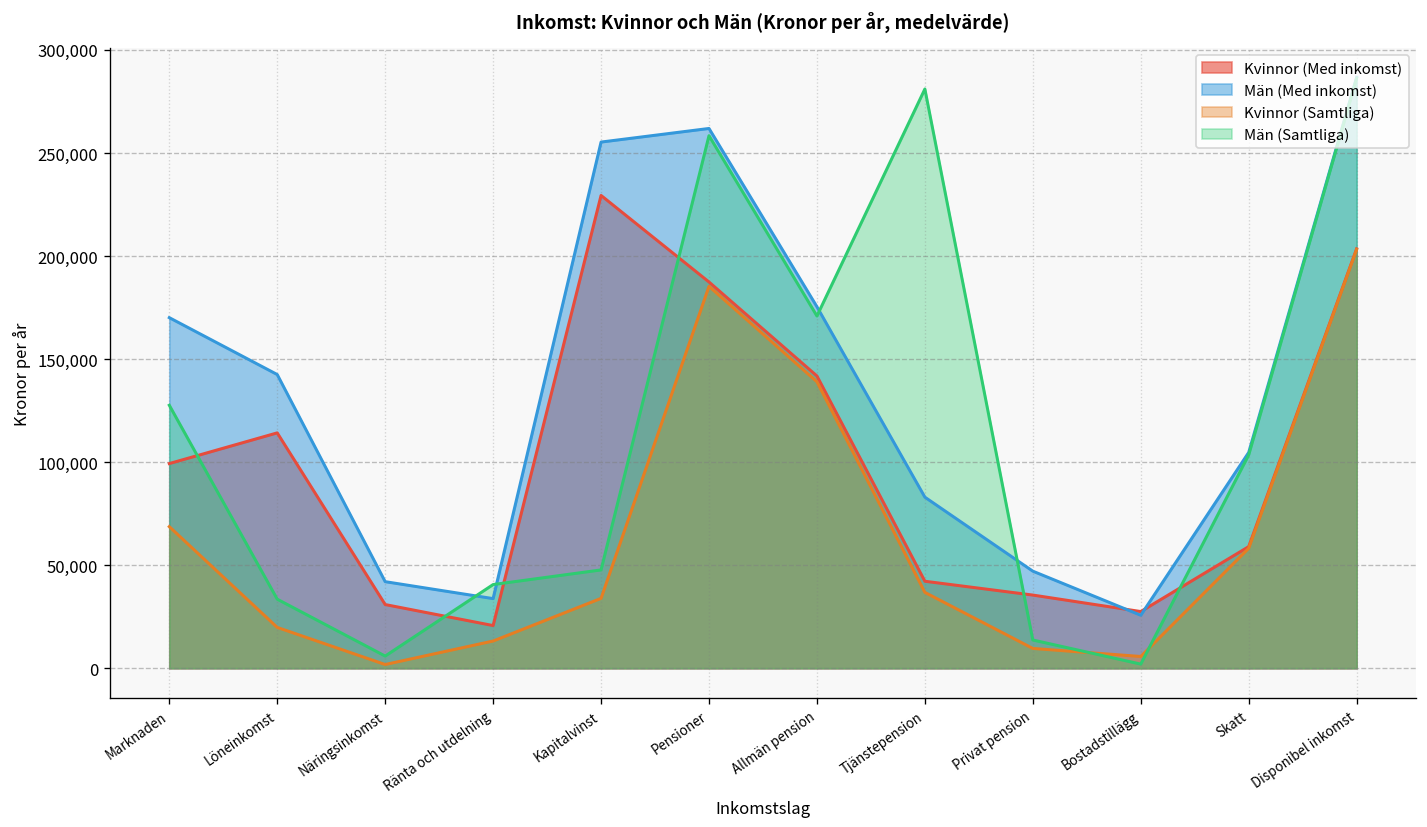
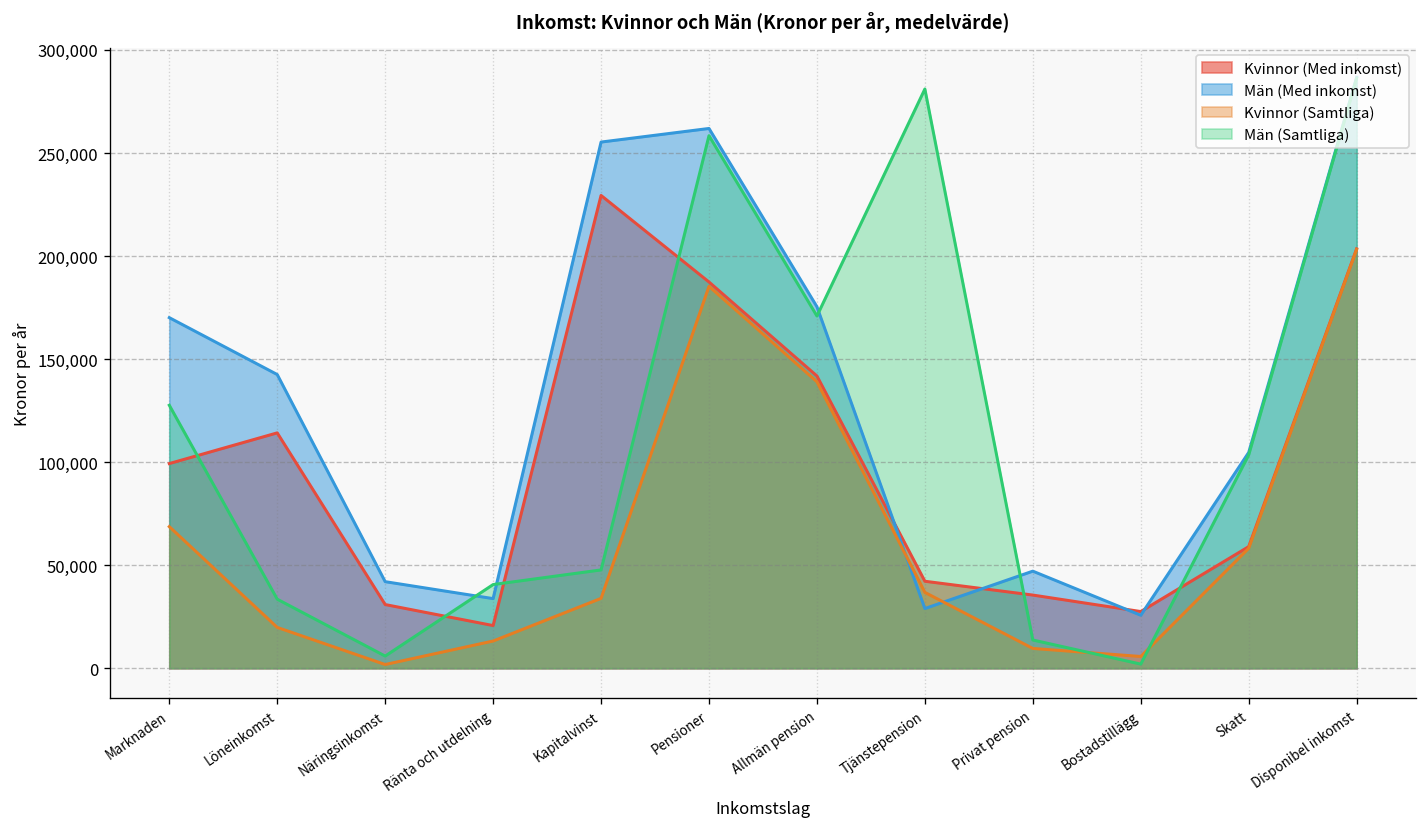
  {
    "Män (Med inkomst)": {
      "Marknaden": "170,000",
      "Löneinkomst": "143,000",
      "Näringsinkomst": "42,000",
      "Ränta och utdelning": "34,000",
      "Kapitalvinst": "255,000",
      "Pensioner": "262,000",
      "Allmän pension": "175,000",
-     "Tjänstepension": "83,000",
+     "Tjänstepension": "29,000",
      "Privat pension": "47,000",
      "Bostadstillägg": "26,000"
    },
    "Män (Samtliga)": {
      "Marknaden": "128,000",
      "Löneinkomst": "34,000",
      "Näringsinkomst": "6,000",
      "Ränta och utdelning": "41,000",
      "Kapitalvinst": "48,000",
      "Pensioner": "258,000",
      "Allmän pension": "171,000",
      "Tjänstepension": "281,000",
      "Privat pension": "14,000",
      "Bostadstillägg": "2,000"
    }
  }
